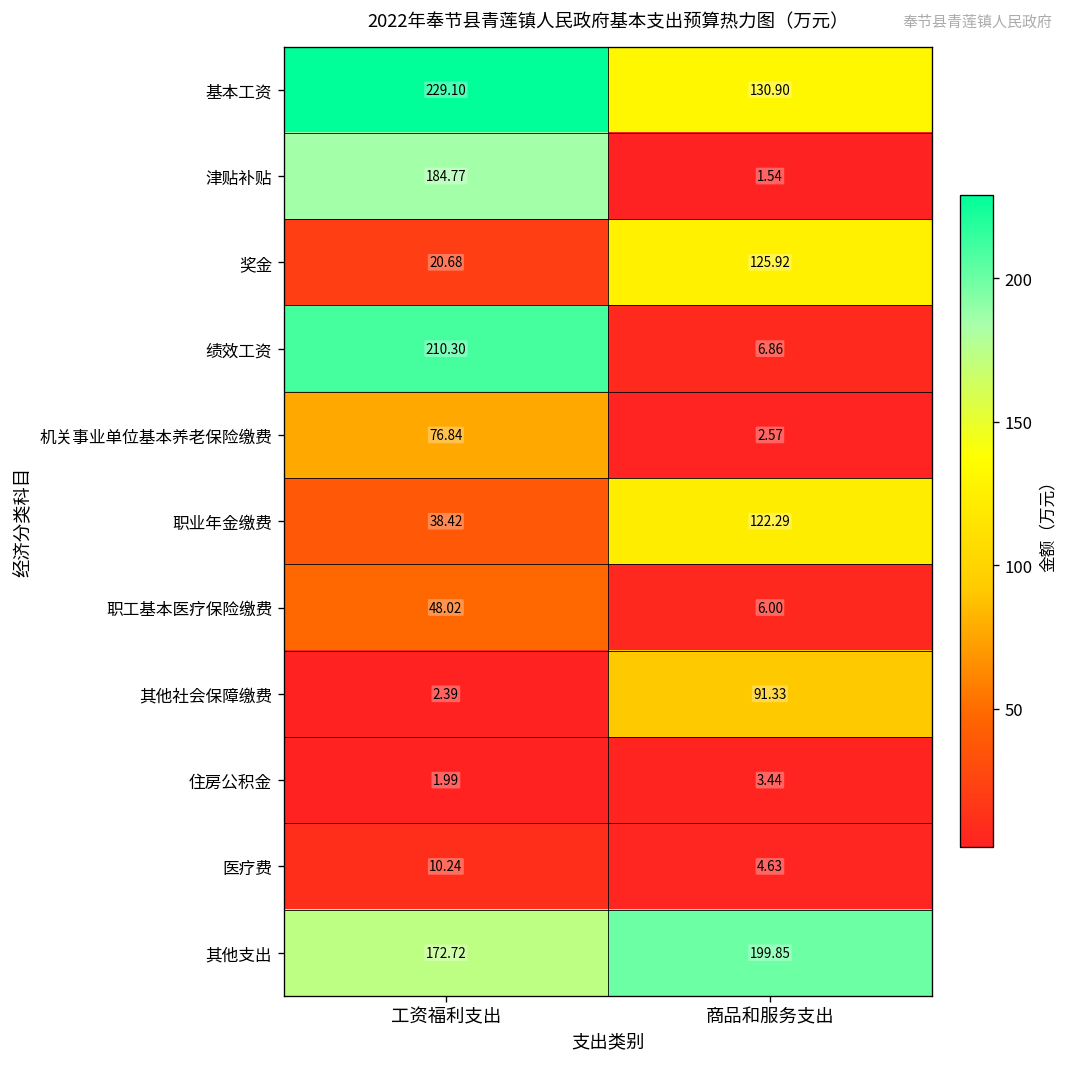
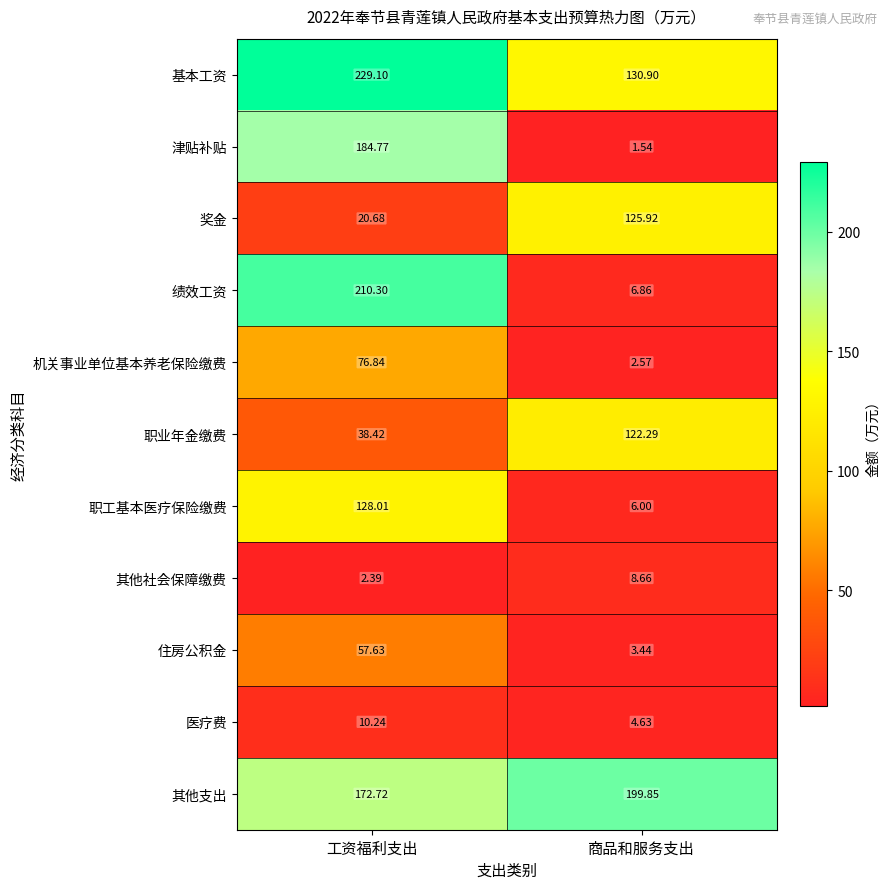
  {
    "职工基本医疗保险缴费": {
-     "工资福利支出": 48.02
+     "工资福利支出": 128.01
    },
    "其他社会保障缴费": {
-     "商品和服务支出": 91.33
+     "商品和服务支出": 8.66
    },
    "住房公积金": {
-     "工资福利支出": 1.99
+     "工资福利支出": 57.63
    }
  }
